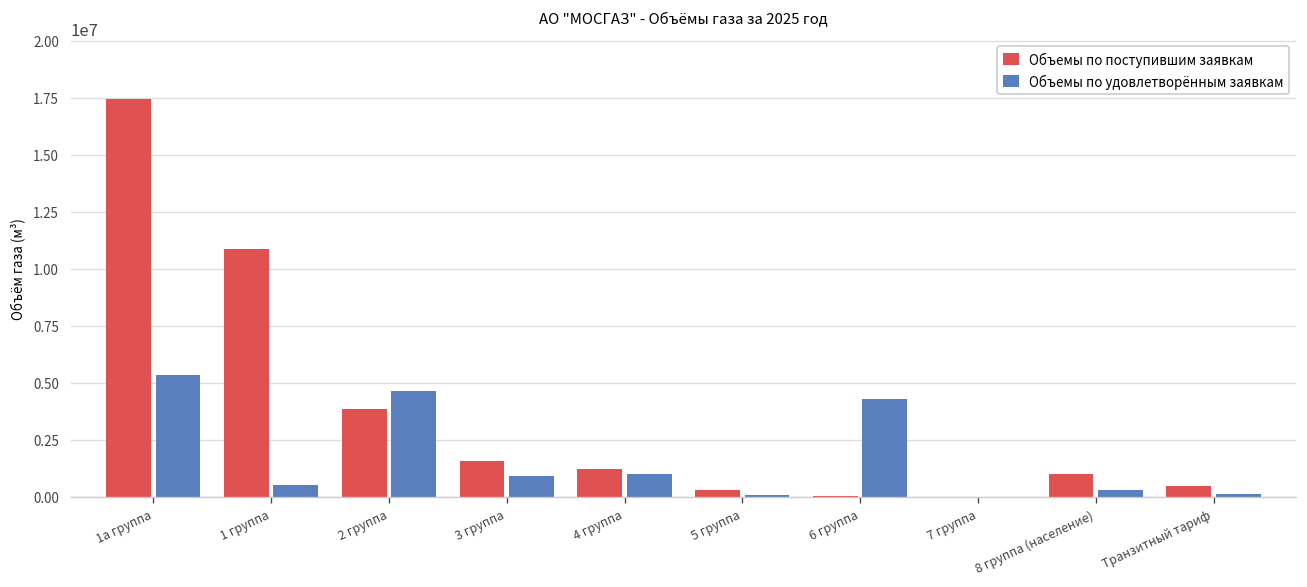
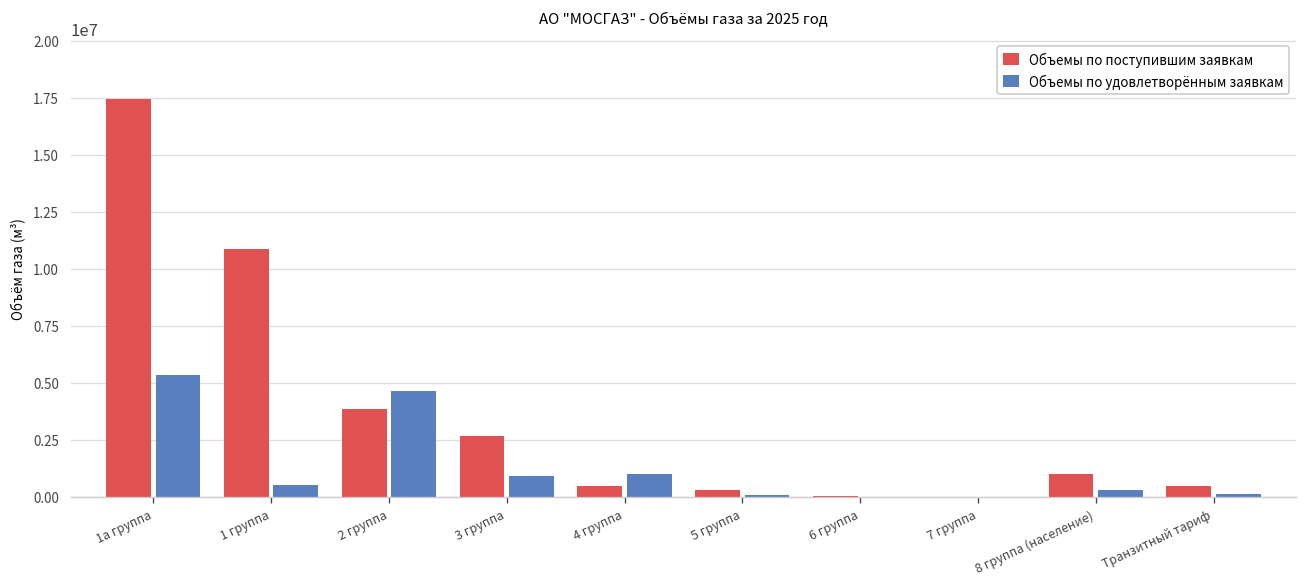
  {
    "Объемы по поступившим заявкам": {
      "1а группа": 17400000,
      "1 группа": 10900000,
      "2 группа": 3800000,
-     "3 группа": 1600000,
-     "4 группа": 1200000,
+     "3 группа": 2700000,
+     "4 группа": 500000,
      "5 группа": 300000,
      "8 группа (население)": 1000000,
      "Транзитный тариф": 500000
    },
    "Объемы по удовлетворённым заявкам": {
      "1а группа": 5300000,
      "1 группа": 500000,
      "2 группа": 4600000,
      "3 группа": 900000,
      "4 группа": 1000000,
-     "6 группа": 4300000,
+     "6 группа": 0,
      "8 группа (население)": 300000,
      "Транзитный тариф": 100000
    }
  }
